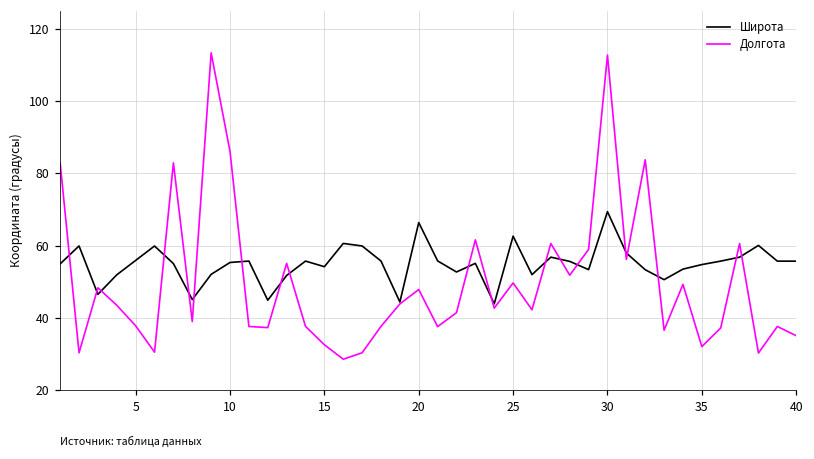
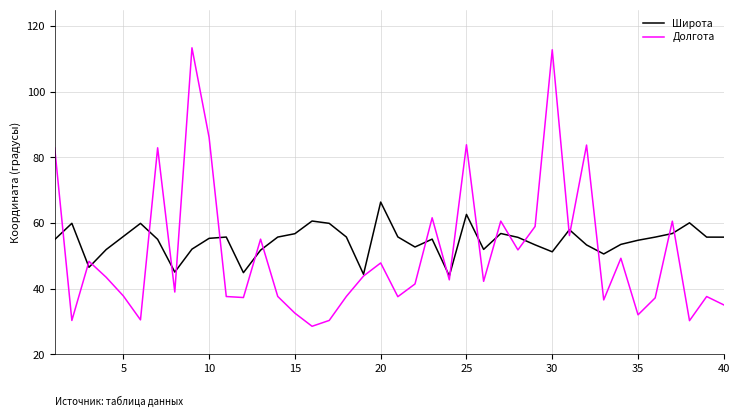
  {
    "Широта": {
      "5": 56,
      "10": 55,
-     "15": 54,
+     "15": 57,
      "20": 66,
      "25": 63,
-     "30": 69,
+     "30": 51,
      "35": 55,
      "40": 56
    },
    "Долгота": {
      "5": 38,
      "10": 86,
      "15": 33,
      "20": 48,
-     "25": 50,
+     "25": 84,
      "30": 113,
      "35": 32,
      "40": 35
    }
  }
